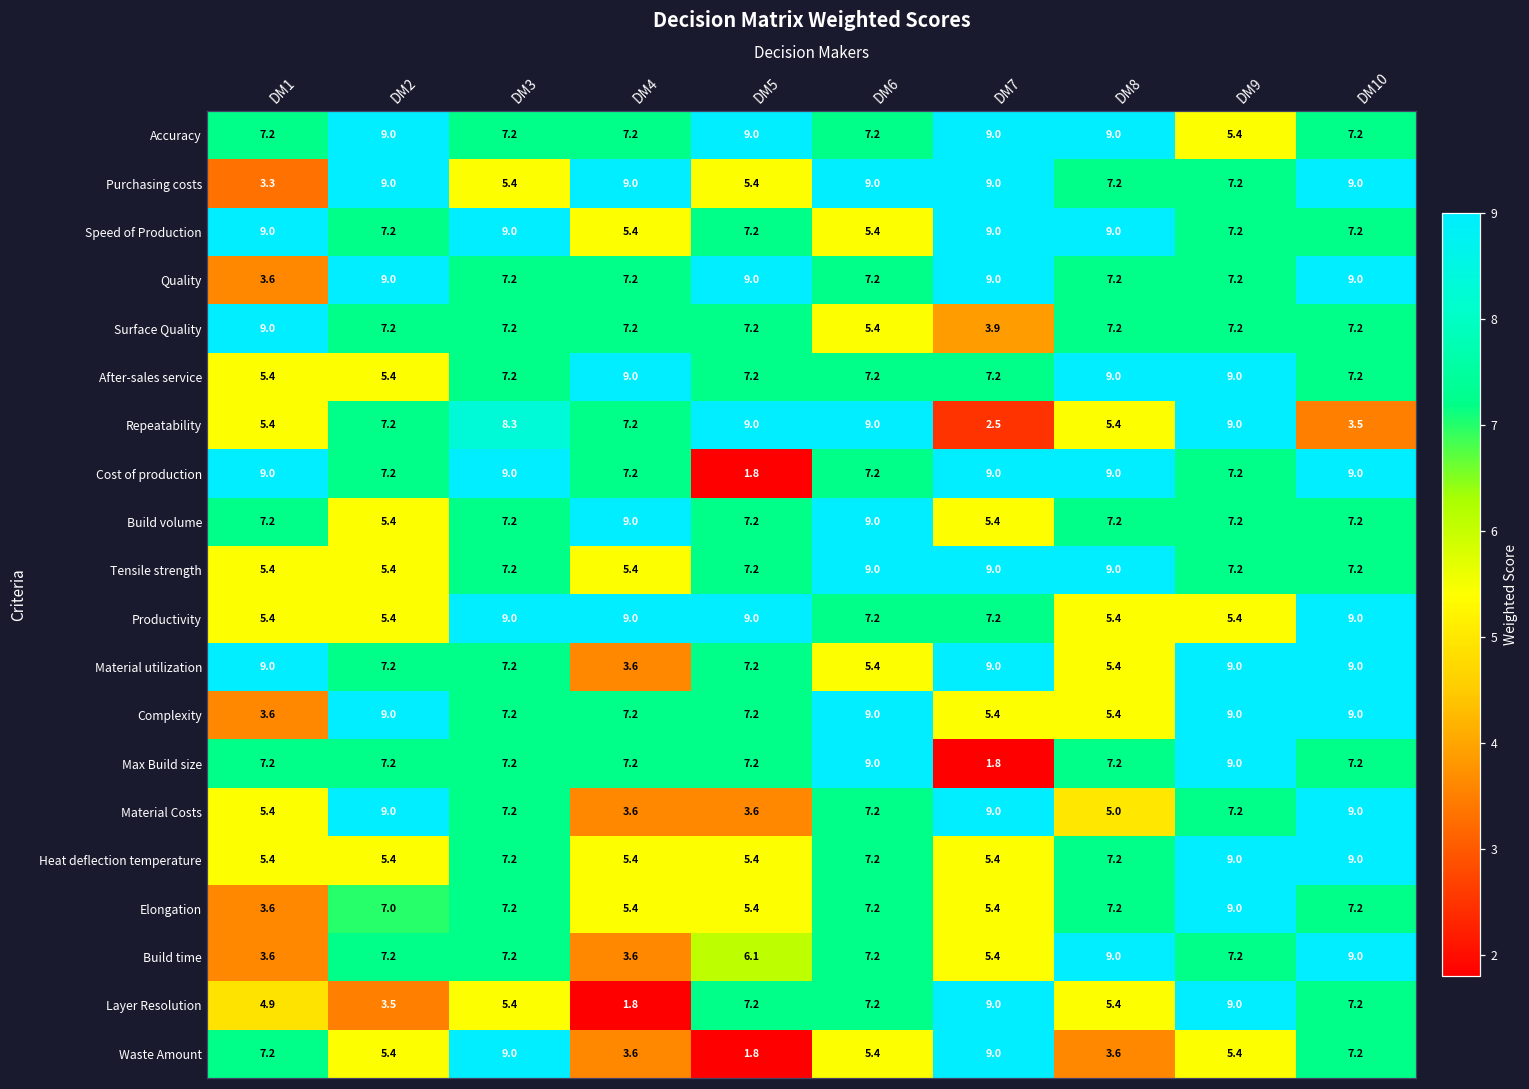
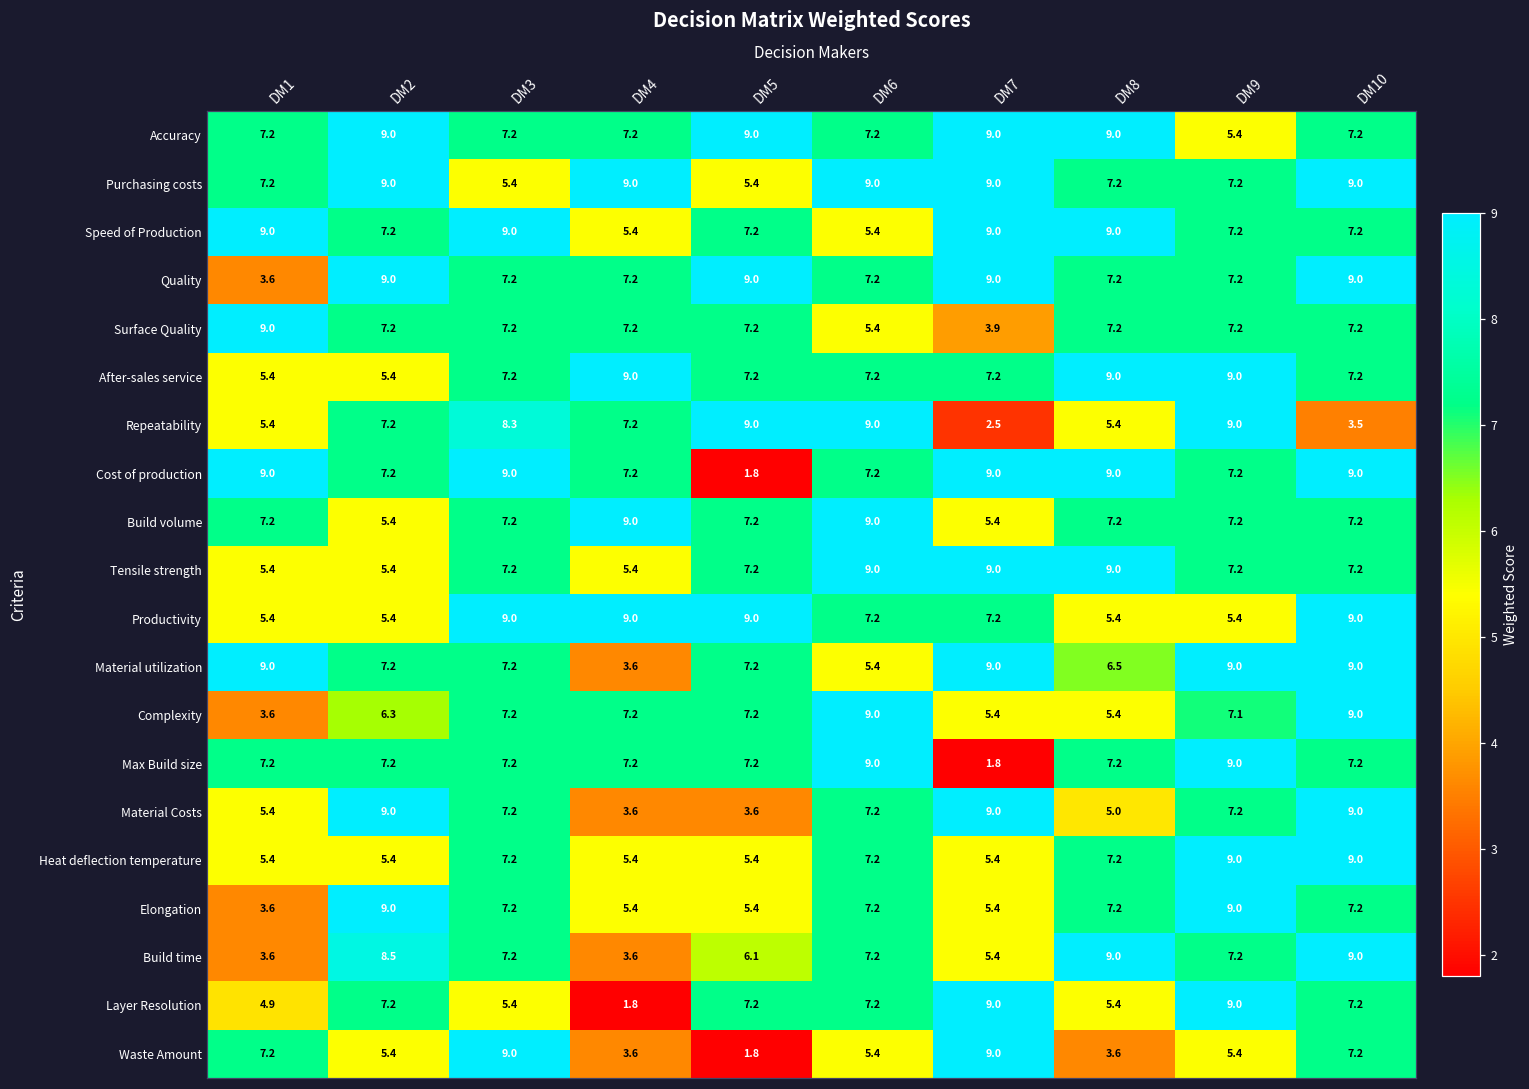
  {
    "Accuracy": {
      "DM1": 7.2,
      "DM2": 9.0,
      "DM3": 7.2,
      "DM4": 7.2,
      "DM5": 9.0,
      "DM6": 7.2,
      "DM7": 9.0,
      "DM8": 9.0,
      "DM9": 5.4,
      "DM10": 7.2
    },
    "Purchasing costs": {
-     "DM1": 3.3,
+     "DM1": 7.2,
      "DM2": 9.0,
      "DM3": 5.4,
      "DM4": 9.0,
      "DM5": 5.4,
      "DM6": 9.0,
      "DM7": 9.0,
      "DM8": 7.2,
      "DM9": 7.2,
      "DM10": 9.0
    },
    "Speed of Production": {
      "DM1": 9.0,
      "DM2": 7.2,
      "DM3": 9.0,
      "DM4": 5.4,
      "DM5": 7.2,
      "DM6": 5.4,
      "DM7": 9.0,
      "DM8": 9.0,
      "DM9": 7.2,
      "DM10": 7.2
    },
    "Quality": {
      "DM1": 3.6,
      "DM2": 9.0,
      "DM3": 7.2,
      "DM4": 7.2,
      "DM5": 9.0,
      "DM6": 7.2,
      "DM7": 9.0,
      "DM8": 7.2,
      "DM9": 7.2,
      "DM10": 9.0
    },
    "Surface Quality": {
      "DM1": 9.0,
      "DM2": 7.2,
      "DM3": 7.2,
      "DM4": 7.2,
      "DM5": 7.2,
      "DM6": 5.4,
      "DM7": 3.9,
      "DM8": 7.2,
      "DM9": 7.2,
      "DM10": 7.2
    },
    "After-sales service": {
      "DM1": 5.4,
      "DM2": 5.4,
      "DM3": 7.2,
      "DM4": 9.0,
      "DM5": 7.2,
      "DM6": 7.2,
      "DM7": 7.2,
      "DM8": 9.0,
      "DM9": 9.0,
      "DM10": 7.2
    },
    "Repeatability": {
      "DM1": 5.4,
      "DM2": 7.2,
      "DM3": 8.3,
      "DM4": 7.2,
      "DM5": 9.0,
      "DM6": 9.0,
      "DM7": 2.5,
      "DM8": 5.4,
      "DM9": 9.0,
      "DM10": 3.5
    },
    "Cost of production": {
      "DM1": 9.0,
      "DM2": 7.2,
      "DM3": 9.0,
      "DM4": 7.2,
      "DM5": 1.8,
      "DM6": 7.2,
      "DM7": 9.0,
      "DM8": 9.0,
      "DM9": 7.2,
      "DM10": 9.0
    },
    "Build volume": {
      "DM1": 7.2,
      "DM2": 5.4,
      "DM3": 7.2,
      "DM4": 9.0,
      "DM5": 7.2,
      "DM6": 9.0,
      "DM7": 5.4,
      "DM8": 7.2,
      "DM9": 7.2,
      "DM10": 7.2
    },
    "Tensile strength": {
      "DM1": 5.4,
      "DM2": 5.4,
      "DM3": 7.2,
      "DM4": 5.4,
      "DM5": 7.2,
      "DM6": 9.0,
      "DM7": 9.0,
      "DM8": 9.0,
      "DM9": 7.2,
      "DM10": 7.2
    },
    "Productivity": {
      "DM1": 5.4,
      "DM2": 5.4,
      "DM3": 9.0,
      "DM4": 9.0,
      "DM5": 9.0,
      "DM6": 7.2,
      "DM7": 7.2,
      "DM8": 5.4,
      "DM9": 5.4,
      "DM10": 9.0
    },
    "Material utilization": {
      "DM1": 9.0,
      "DM2": 7.2,
      "DM3": 7.2,
      "DM4": 3.6,
      "DM5": 7.2,
      "DM6": 5.4,
      "DM7": 9.0,
-     "DM8": 5.4,
+     "DM8": 6.5,
      "DM9": 9.0,
      "DM10": 9.0
    },
    "Complexity": {
      "DM1": 3.6,
-     "DM2": 9.0,
+     "DM2": 6.3,
      "DM3": 7.2,
      "DM4": 7.2,
      "DM5": 7.2,
      "DM6": 9.0,
      "DM7": 5.4,
      "DM8": 5.4,
-     "DM9": 9.0,
+     "DM9": 7.1,
      "DM10": 9.0
    },
    "Max Build size": {
      "DM1": 7.2,
      "DM2": 7.2,
      "DM3": 7.2,
      "DM4": 7.2,
      "DM5": 7.2,
      "DM6": 9.0,
      "DM7": 1.8,
      "DM8": 7.2,
      "DM9": 9.0,
      "DM10": 7.2
    },
    "Material Costs": {
      "DM1": 5.4,
      "DM2": 9.0,
      "DM3": 7.2,
      "DM4": 3.6,
      "DM5": 3.6,
      "DM6": 7.2,
      "DM7": 9.0,
      "DM8": 5.0,
      "DM9": 7.2,
      "DM10": 9.0
    },
    "Heat deflection temperature": {
      "DM1": 5.4,
      "DM2": 5.4,
      "DM3": 7.2,
      "DM4": 5.4,
      "DM5": 5.4,
      "DM6": 7.2,
      "DM7": 5.4,
      "DM8": 7.2,
      "DM9": 9.0,
      "DM10": 9.0
    },
    "Elongation": {
      "DM1": 3.6,
-     "DM2": 7.0,
+     "DM2": 9.0,
      "DM3": 7.2,
      "DM4": 5.4,
      "DM5": 5.4,
      "DM6": 7.2,
      "DM7": 5.4,
      "DM8": 7.2,
      "DM9": 9.0,
      "DM10": 7.2
    },
    "Build time": {
      "DM1": 3.6,
-     "DM2": 7.2,
+     "DM2": 8.5,
      "DM3": 7.2,
      "DM4": 3.6,
      "DM5": 6.1,
      "DM6": 7.2,
      "DM7": 5.4,
      "DM8": 9.0,
      "DM9": 7.2,
      "DM10": 9.0
    },
    "Layer Resolution": {
      "DM1": 4.9,
-     "DM2": 3.5,
+     "DM2": 7.2,
      "DM3": 5.4,
      "DM4": 1.8,
      "DM5": 7.2,
      "DM6": 7.2,
      "DM7": 9.0,
      "DM8": 5.4,
      "DM9": 9.0,
      "DM10": 7.2
    },
    "Waste Amount": {
      "DM1": 7.2,
      "DM2": 5.4,
      "DM3": 9.0,
      "DM4": 3.6,
      "DM5": 1.8,
      "DM6": 5.4,
      "DM7": 9.0,
      "DM8": 3.6,
      "DM9": 5.4,
      "DM10": 7.2
    }
  }
